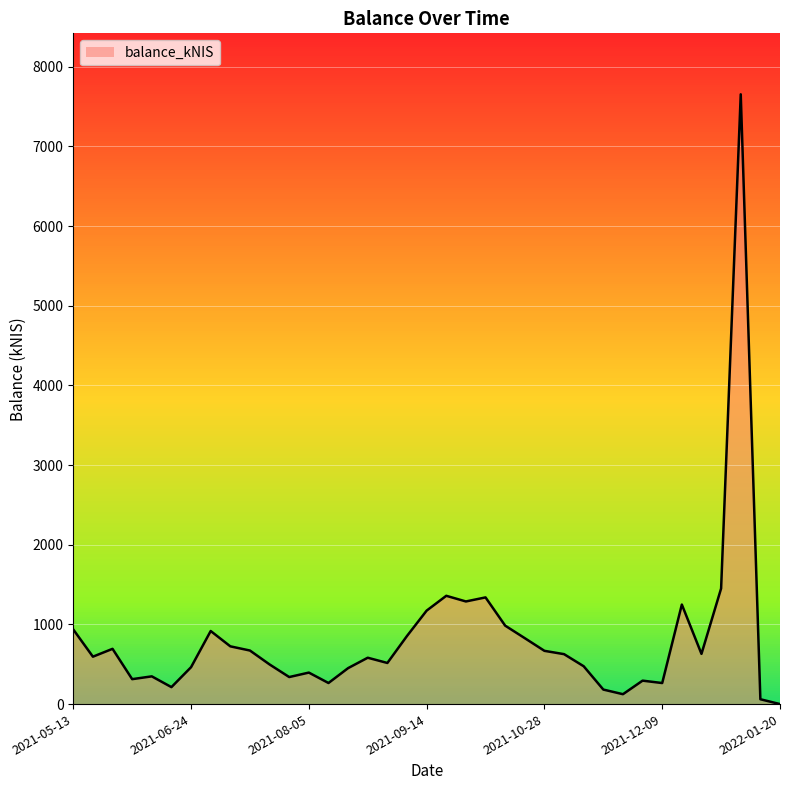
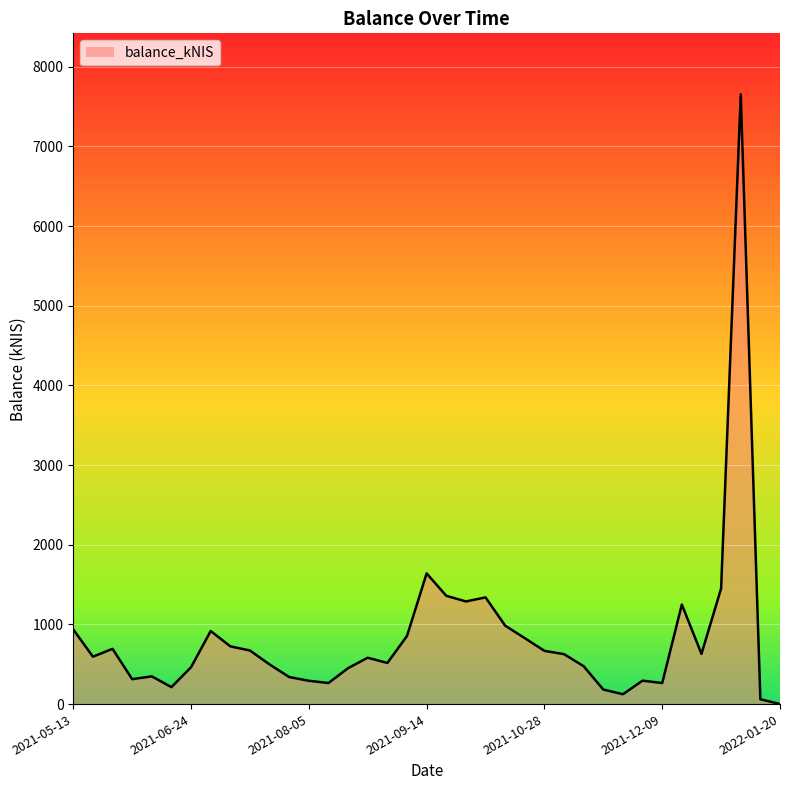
  {
    "2021-05-13": 900,
    "2021-06-24": 500,
-   "2021-08-05": 400,
-   "2021-09-14": 1200,
+   "2021-08-05": 300,
+   "2021-09-14": 1600,
    "2021-10-28": 700,
    "2021-12-09": 300,
    "2022-01-20": 0
  }
